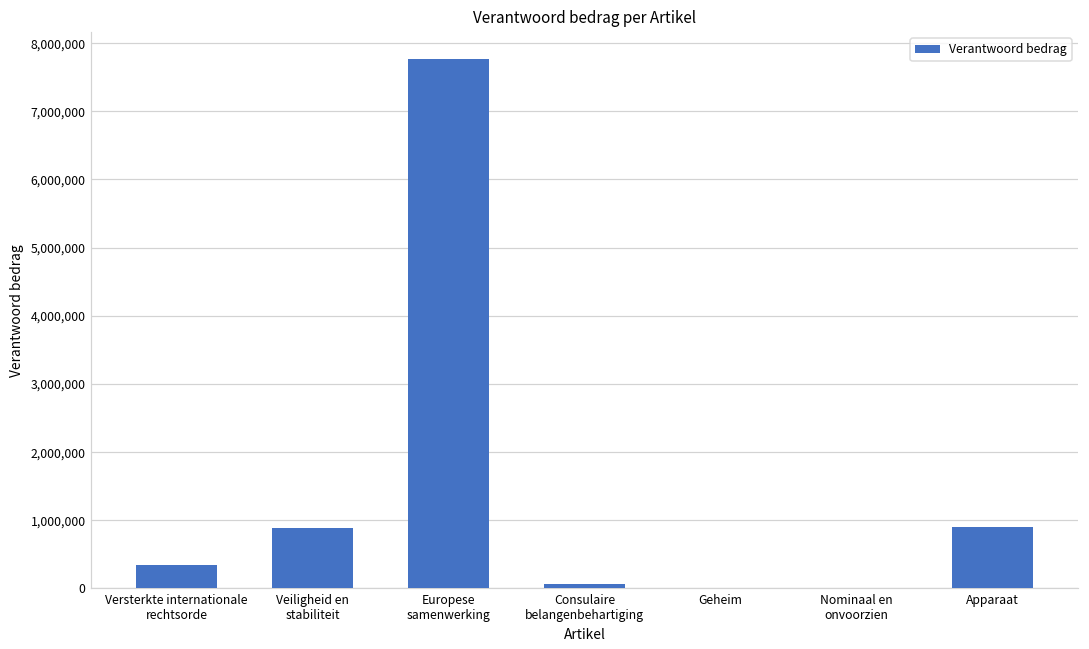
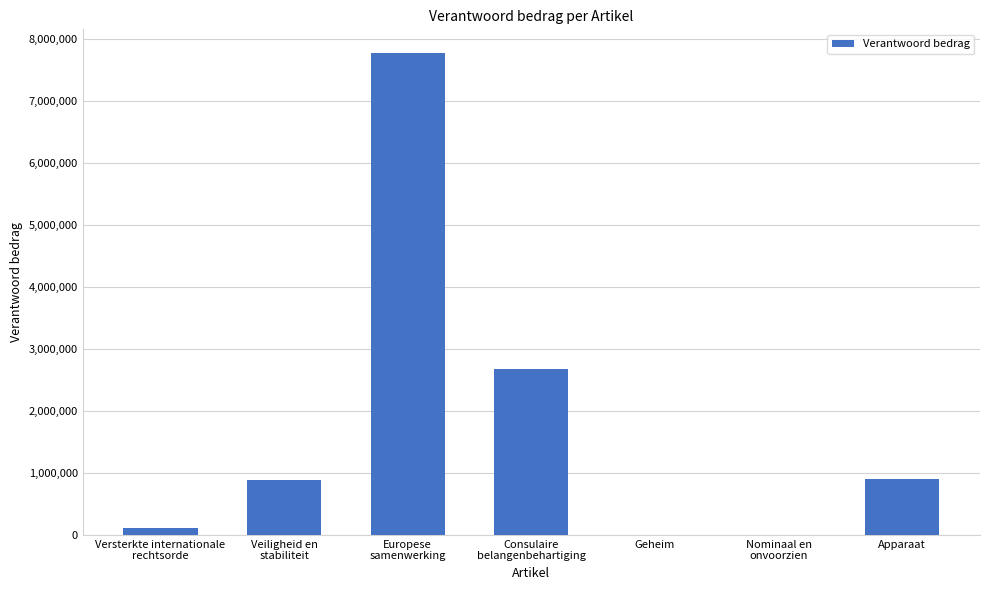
  {
-   "Versterkte internationale rechtsorde": "300,000",
+   "Versterkte internationale rechtsorde": "100,000",
    "Veiligheid en stabiliteit": "900,000",
    "Europese samenwerking": "7,800,000",
-   "Consulaire belangenbehartiging": "100,000",
+   "Consulaire belangenbehartiging": "2,700,000",
    "Geheim": "0",
    "Nominaal en onvoorzien": "0",
    "Apparaat": "900,000"
  }
